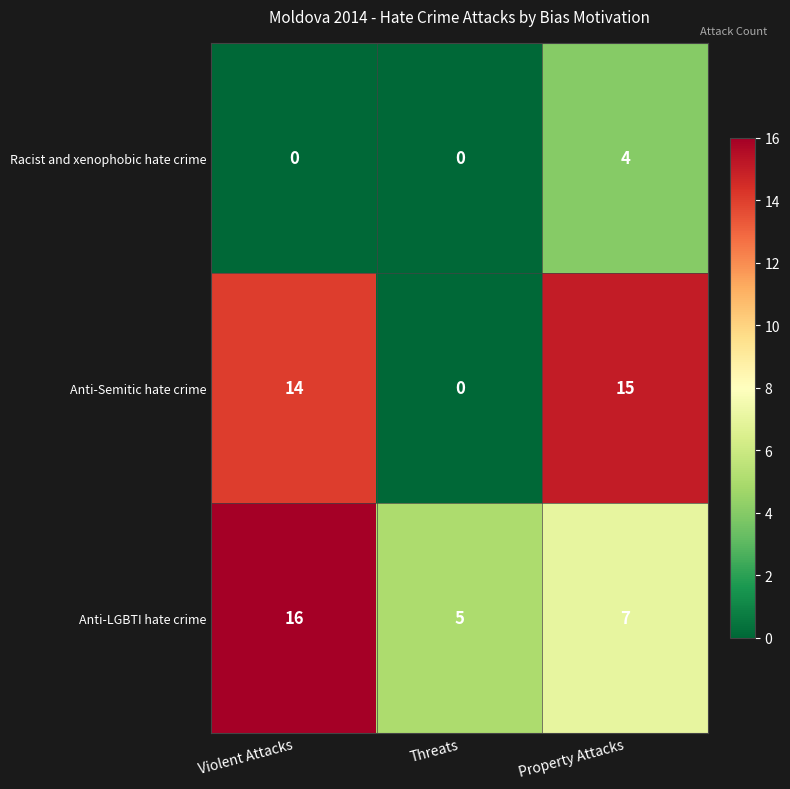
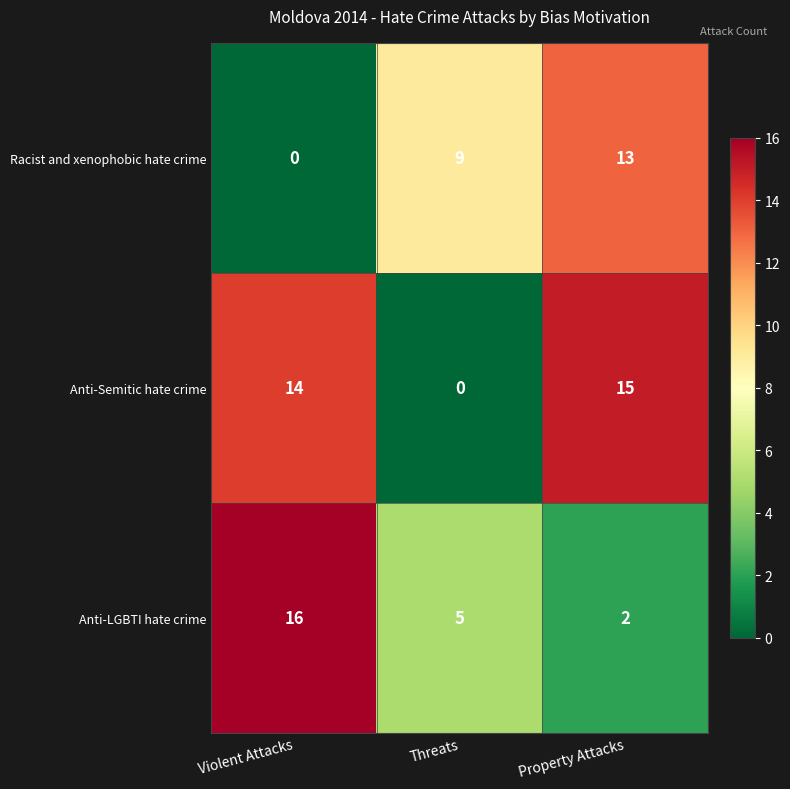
  {
    "Racist and xenophobic hate crime": {
      "Violent Attacks": 0,
-     "Threats": 0,
-     "Property Attacks": 4
+     "Threats": 9,
+     "Property Attacks": 13
    },
    "Anti-Semitic hate crime": {
      "Violent Attacks": 14,
      "Threats": 0,
      "Property Attacks": 15
    },
    "Anti-LGBTI hate crime": {
      "Violent Attacks": 16,
      "Threats": 5,
-     "Property Attacks": 7
+     "Property Attacks": 2
    }
  }
